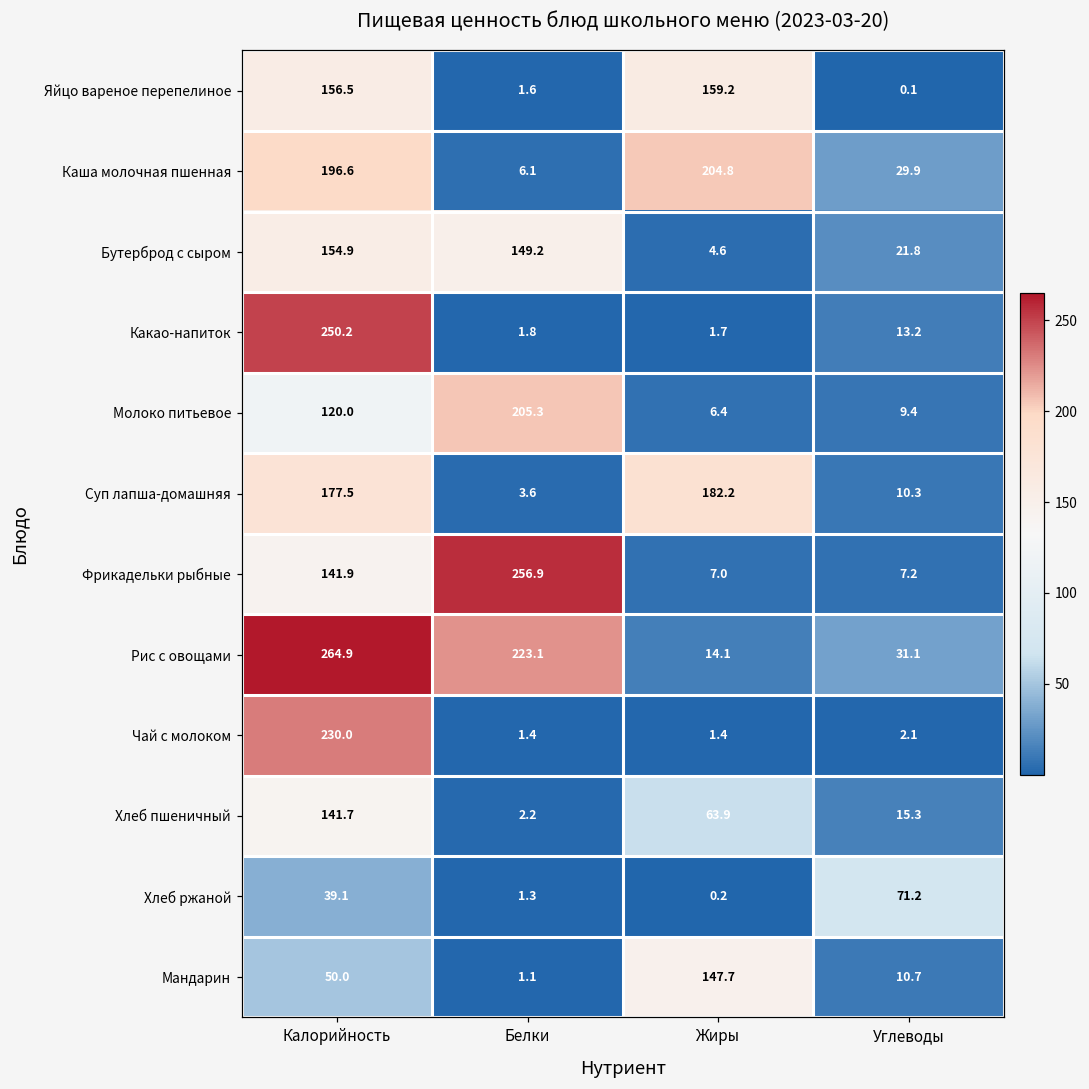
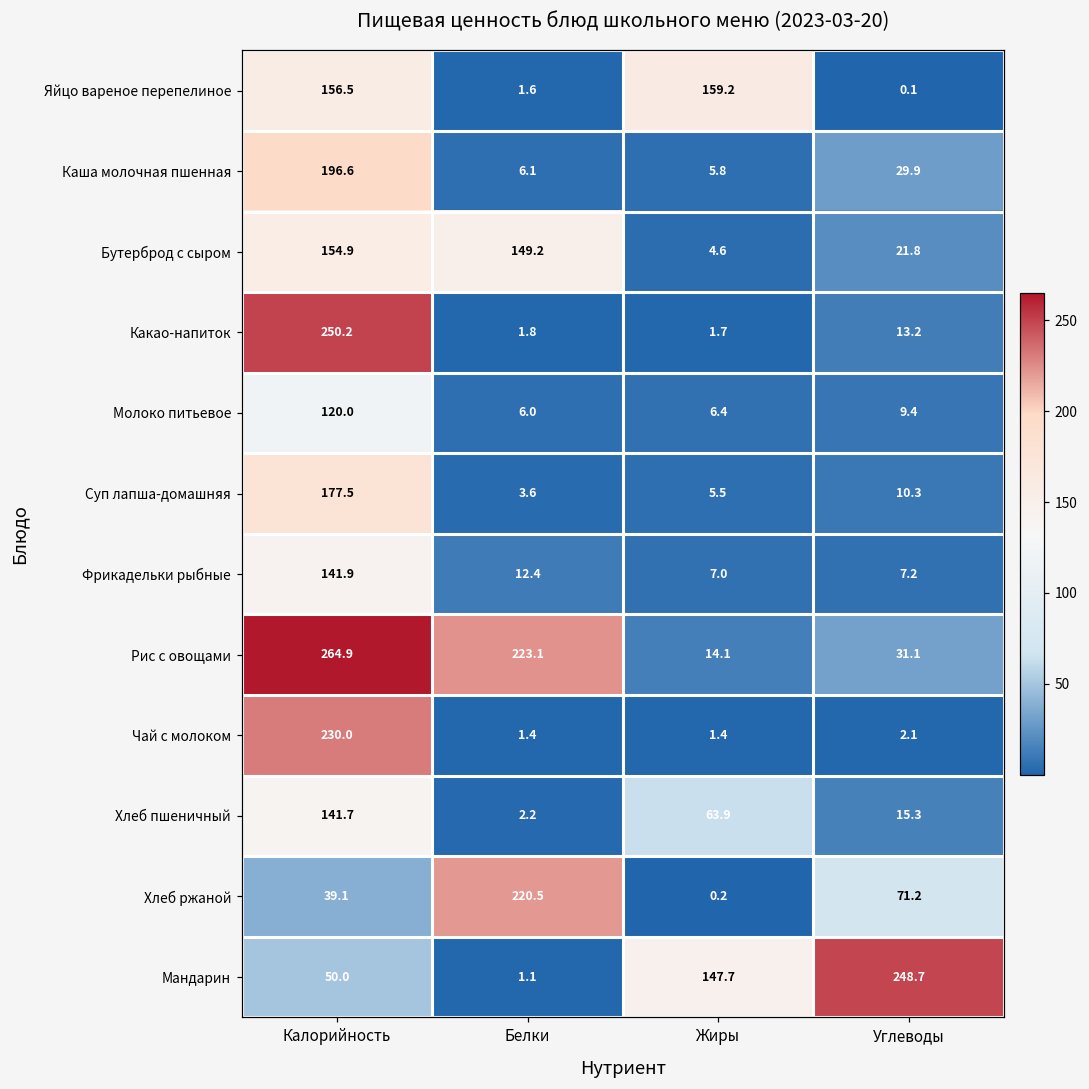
  {
    "Яйцо вареное перепелиное": {
      "Калорийность": 156.5,
      "Белки": 1.6,
      "Жиры": 159.2,
      "Углеводы": 0.1
    },
    "Каша молочная пшенная": {
      "Калорийность": 196.6,
      "Белки": 6.1,
-     "Жиры": 204.8,
+     "Жиры": 5.8,
      "Углеводы": 29.9
    },
    "Бутерброд с сыром": {
      "Калорийность": 154.9,
      "Белки": 149.2,
      "Жиры": 4.6,
      "Углеводы": 21.8
    },
    "Какао-напиток": {
      "Калорийность": 250.2,
      "Белки": 1.8,
      "Жиры": 1.7,
      "Углеводы": 13.2
    },
    "Молоко питьевое": {
      "Калорийность": 120.0,
-     "Белки": 205.3,
+     "Белки": 6.0,
      "Жиры": 6.4,
      "Углеводы": 9.4
    },
    "Суп лапша-домашняя": {
      "Калорийность": 177.5,
      "Белки": 3.6,
-     "Жиры": 182.2,
+     "Жиры": 5.5,
      "Углеводы": 10.3
    },
    "Фрикадельки рыбные": {
      "Калорийность": 141.9,
-     "Белки": 256.9,
+     "Белки": 12.4,
      "Жиры": 7.0,
      "Углеводы": 7.2
    },
    "Рис с овощами": {
      "Калорийность": 264.9,
      "Белки": 223.1,
      "Жиры": 14.1,
      "Углеводы": 31.1
    },
    "Чай с молоком": {
      "Калорийность": 230.0,
      "Белки": 1.4,
      "Жиры": 1.4,
      "Углеводы": 2.1
    },
    "Хлеб пшеничный": {
      "Калорийность": 141.7,
      "Белки": 2.2,
      "Жиры": 63.9,
      "Углеводы": 15.3
    },
    "Хлеб ржаной": {
      "Калорийность": 39.1,
-     "Белки": 1.3,
+     "Белки": 220.5,
      "Жиры": 0.2,
      "Углеводы": 71.2
    },
    "Мандарин": {
      "Калорийность": 50.0,
      "Белки": 1.1,
      "Жиры": 147.7,
-     "Углеводы": 10.7
+     "Углеводы": 248.7
    }
  }
